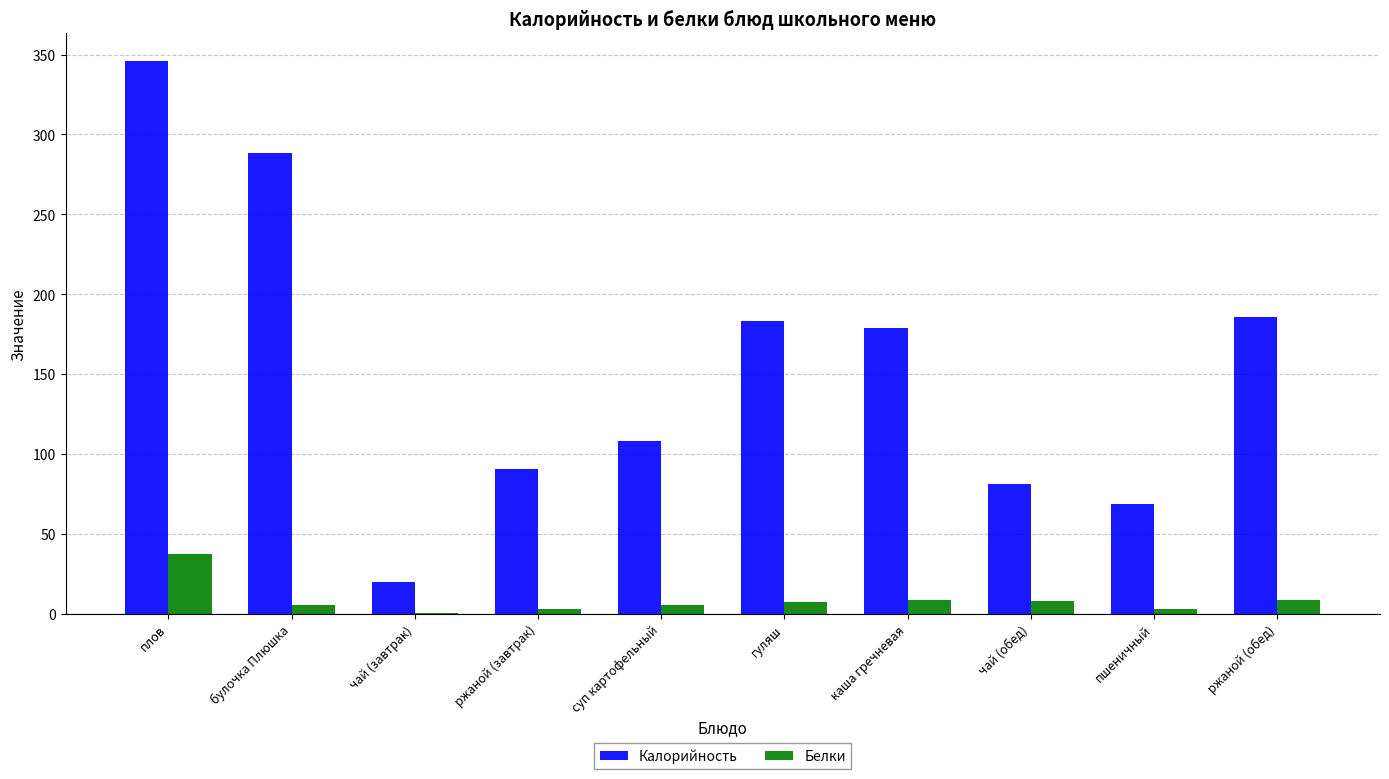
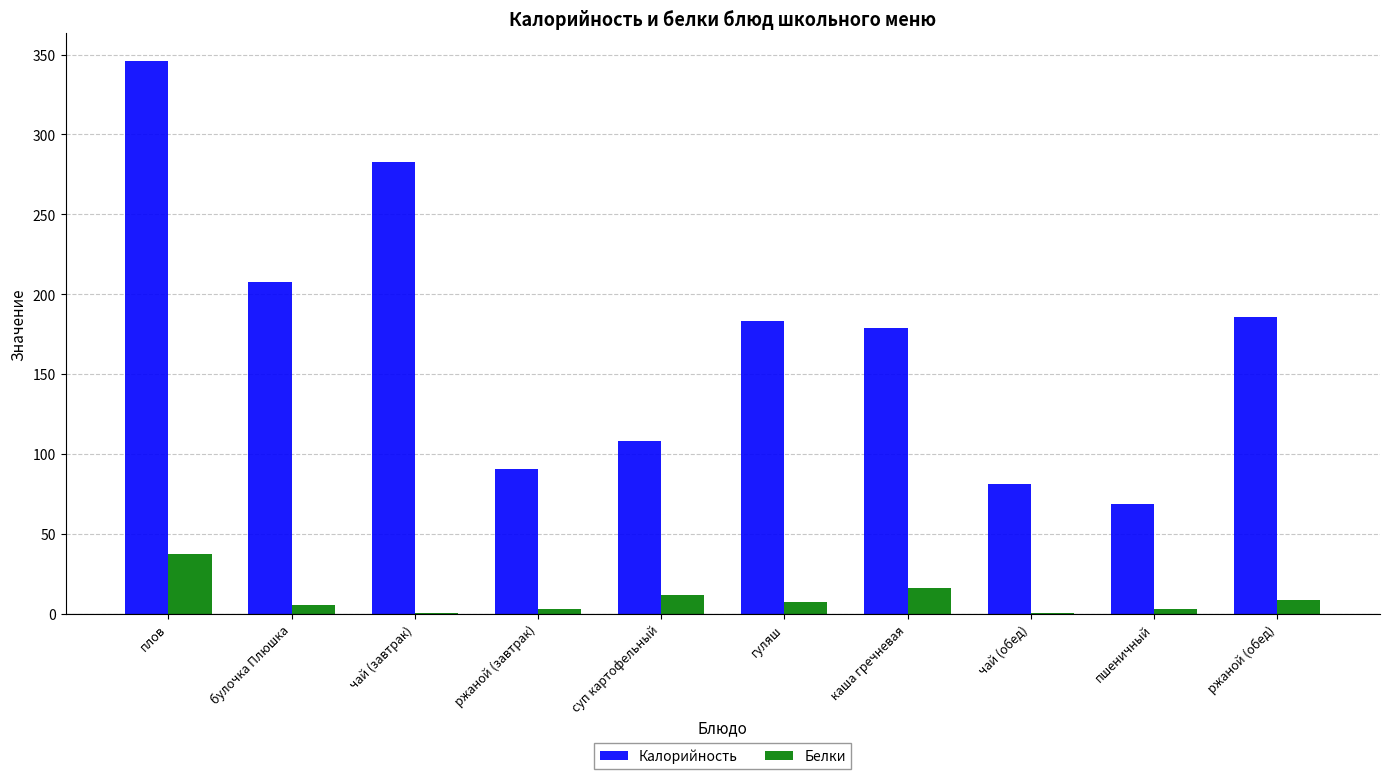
  {
    "Калорийность": {
      "плов": 346,
-     "булочка Плюшка": 289,
-     "чай (завтрак)": 20,
+     "булочка Плюшка": 208,
+     "чай (завтрак)": 283,
      "ржаной (завтрак)": 91,
      "суп картофельный": 108,
      "гуляш": 183,
      "каша гречневая": 179,
      "чай (обед)": 81,
      "пшеничный": 69,
      "ржаной (обед)": 186
    },
    "Белки": {
      "плов": 37,
      "булочка Плюшка": 5,
      "ржаной (завтрак)": 3,
-     "суп картофельный": 5,
+     "суп картофельный": 12,
      "гуляш": 7,
-     "каша гречневая": 9,
-     "чай (обед)": 8,
+     "каша гречневая": 16,
+     "чай (обед)": 0,
      "пшеничный": 3,
      "ржаной (обед)": 9
    }
  }
